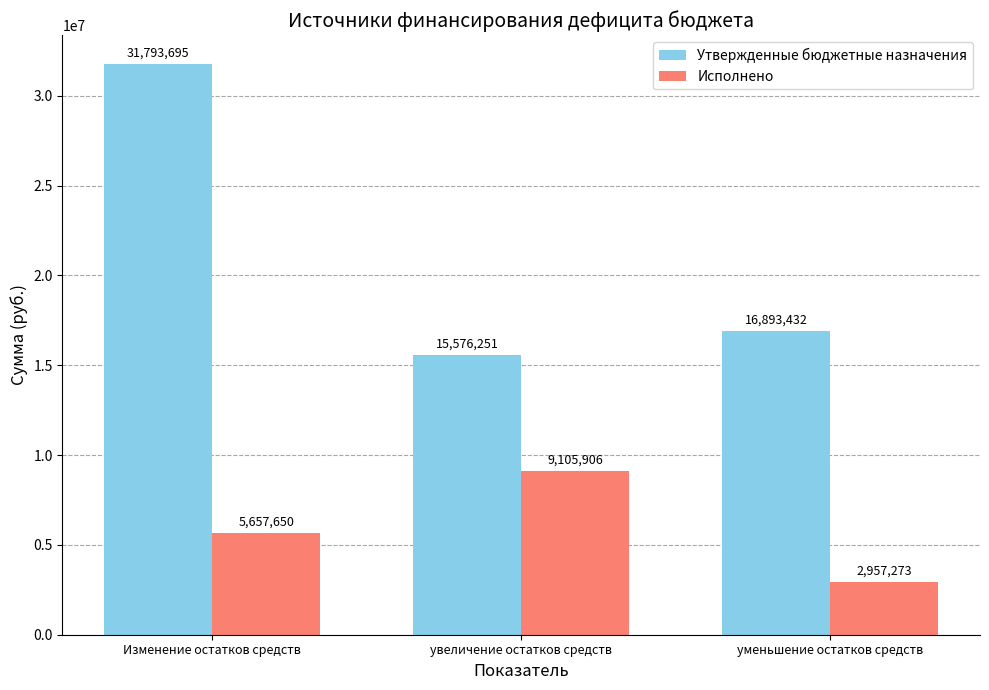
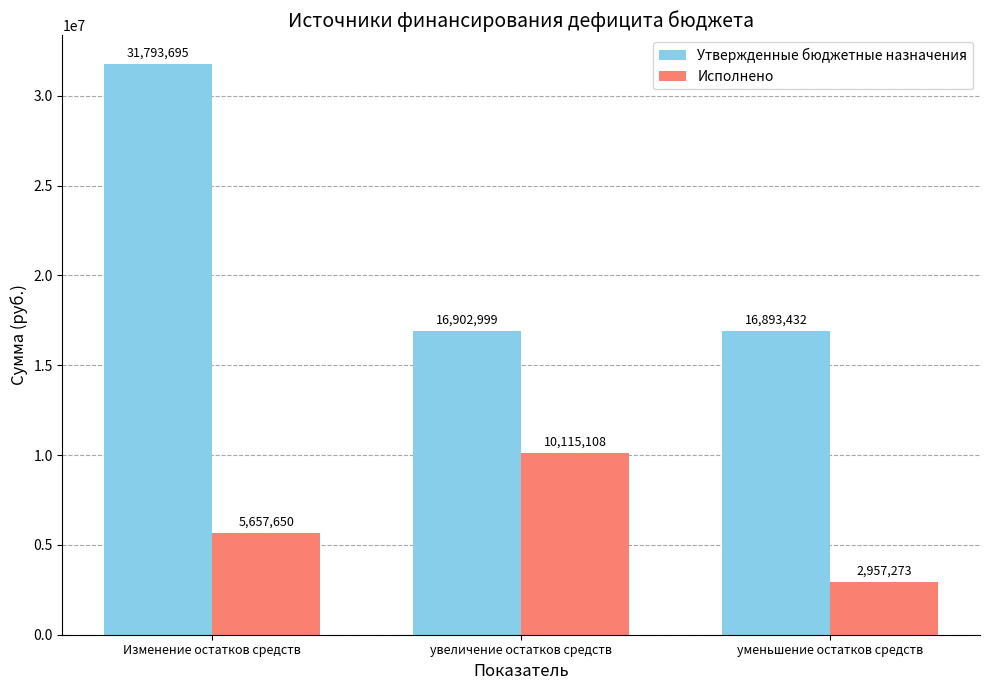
  {
    "Утвержденные бюджетные назначения": {
      "Изменение остатков средств": "31,793,695",
-     "увеличение остатков средств": "15,576,251",
+     "увеличение остатков средств": "16,902,999",
      "уменьшение остатков средств": "16,893,432"
    },
    "Исполнено": {
      "Изменение остатков средств": "5,657,650",
-     "увеличение остатков средств": "9,105,906",
+     "увеличение остатков средств": "10,115,108",
      "уменьшение остатков средств": "2,957,273"
    }
  }
